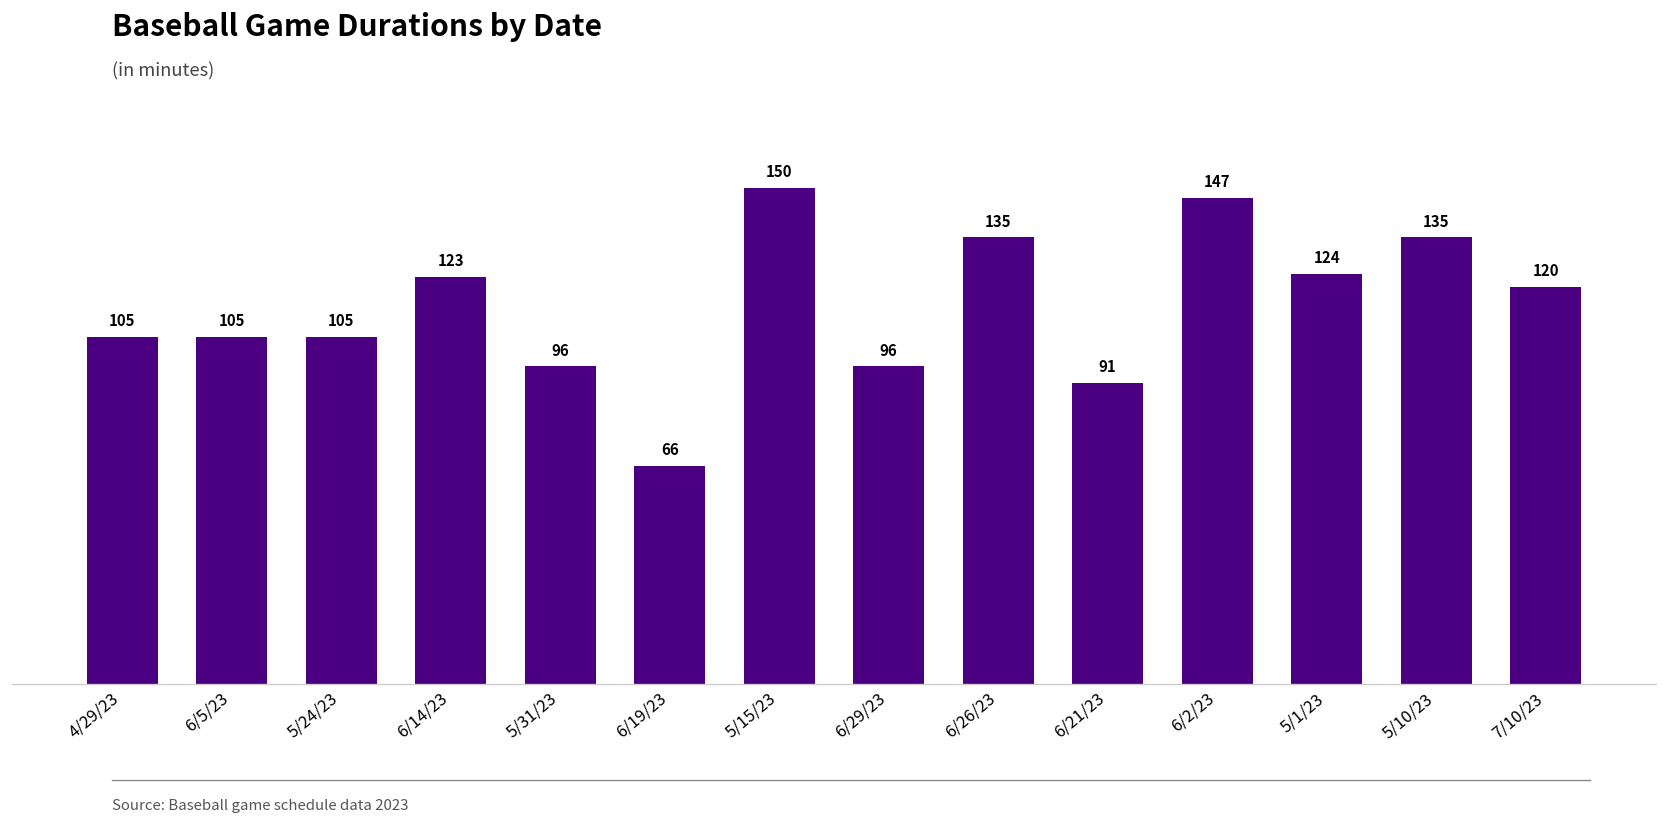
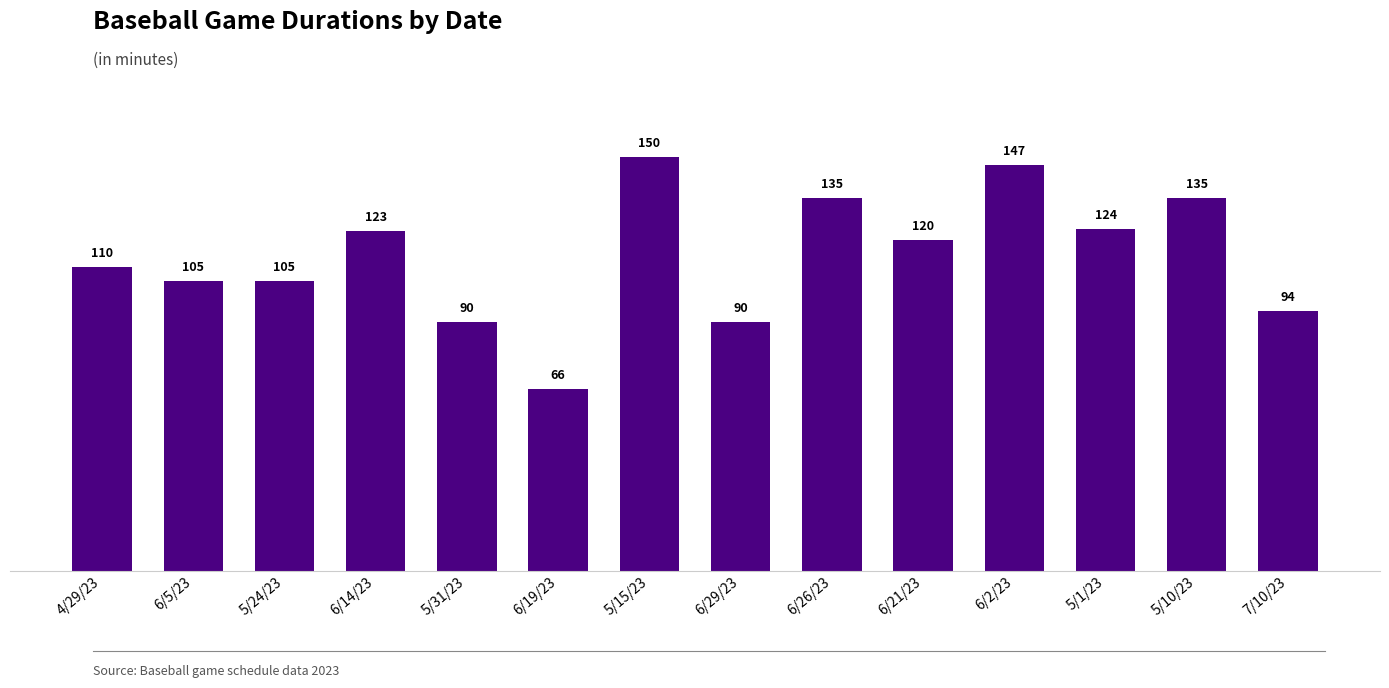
  {
-   "4/29/23": 105,
+   "4/29/23": 110,
    "6/5/23": 105,
    "5/24/23": 105,
    "6/14/23": 123,
-   "5/31/23": 96,
+   "5/31/23": 90,
    "6/19/23": 66,
    "5/15/23": 150,
-   "6/29/23": 96,
+   "6/29/23": 90,
    "6/26/23": 135,
-   "6/21/23": 91,
+   "6/21/23": 120,
    "6/2/23": 147,
    "5/1/23": 124,
    "5/10/23": 135,
-   "7/10/23": 120
+   "7/10/23": 94
  }
